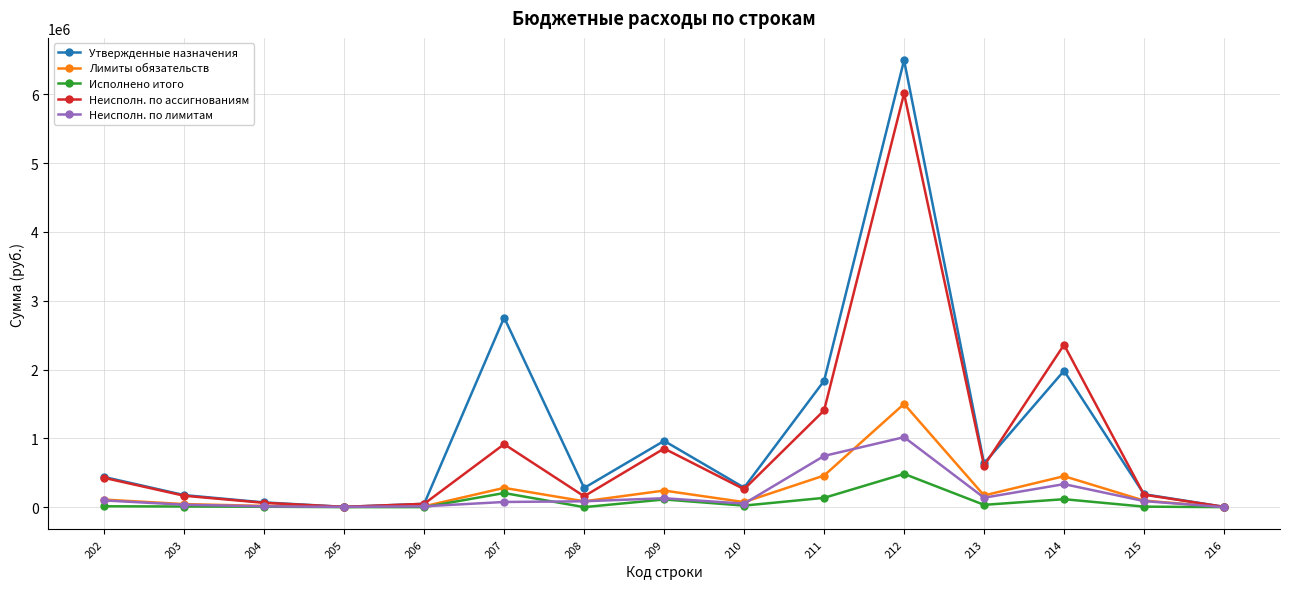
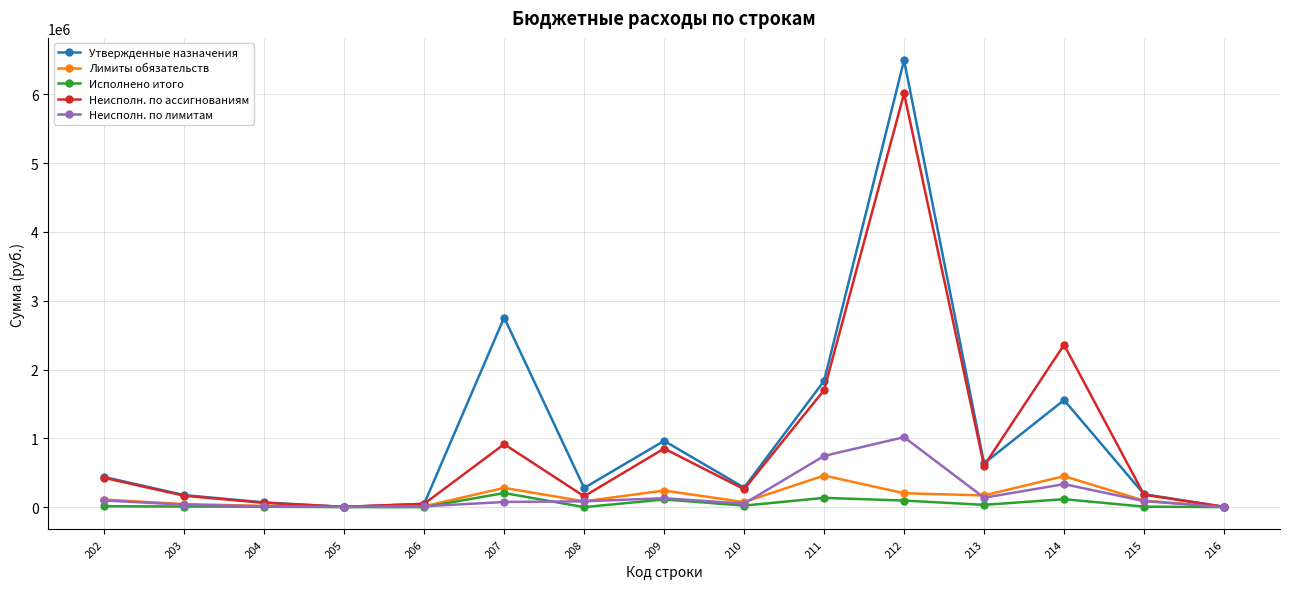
  {
    "Утвержденные назначения": {
      "207": 2800000,
      "208": 300000,
      "209": 1000000,
      "211": 1800000,
      "212": 6500000,
-     "214": 2000000
+     "214": 1600000
    },
    "Лимиты обязательств": {
      "207": 300000,
      "209": 200000,
      "211": 500000,
-     "212": 1500000,
+     "212": 200000,
      "214": 500000
    },
    "Исполнено итого": {
      "202": 0,
      "207": 200000,
      "208": 0,
      "211": 100000,
-     "212": 500000,
+     "212": 100000,
      "213": 0,
      "214": 100000,
      "215": 0
    },
    "Неисполн. по ассигнованиям": {
      "207": 900000,
      "208": 200000,
      "209": 900000,
-     "211": 1400000,
+     "211": 1700000,
      "212": 6000000,
      "214": 2400000
    },
    "Неисполн. по лимитам": {
      "207": 100000,
      "211": 700000,
      "212": 1000000,
      "214": 300000
    }
  }
